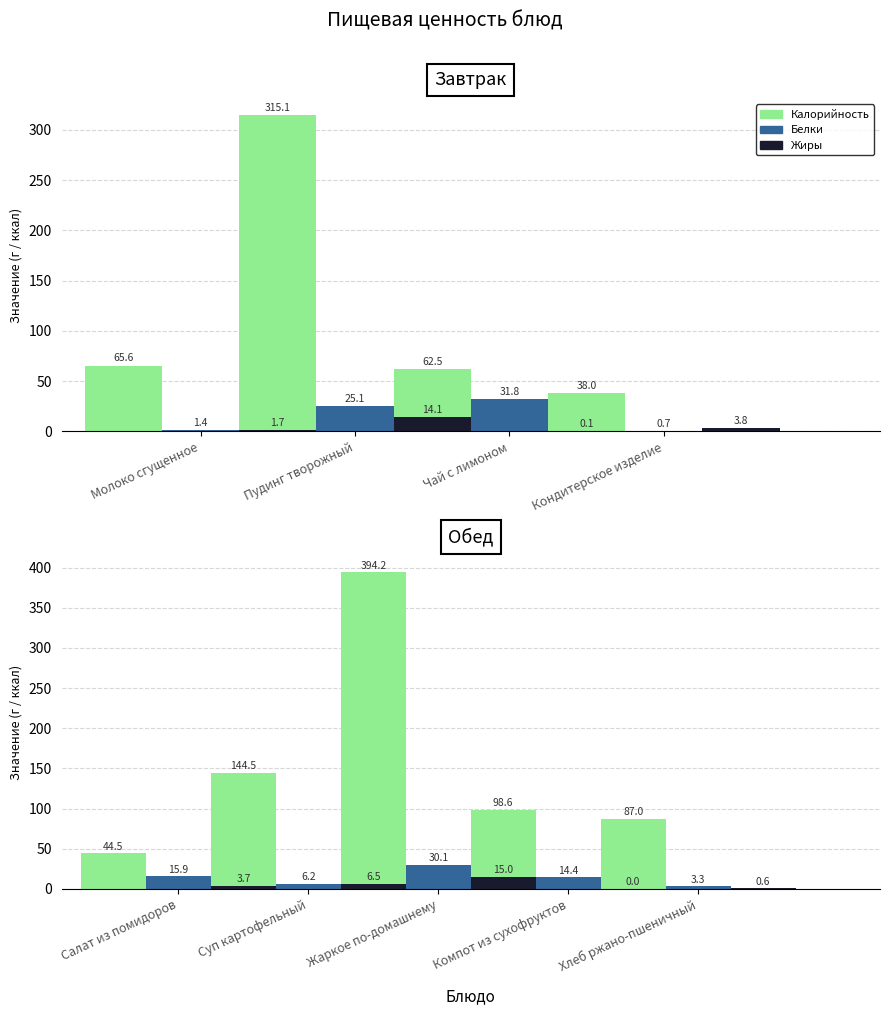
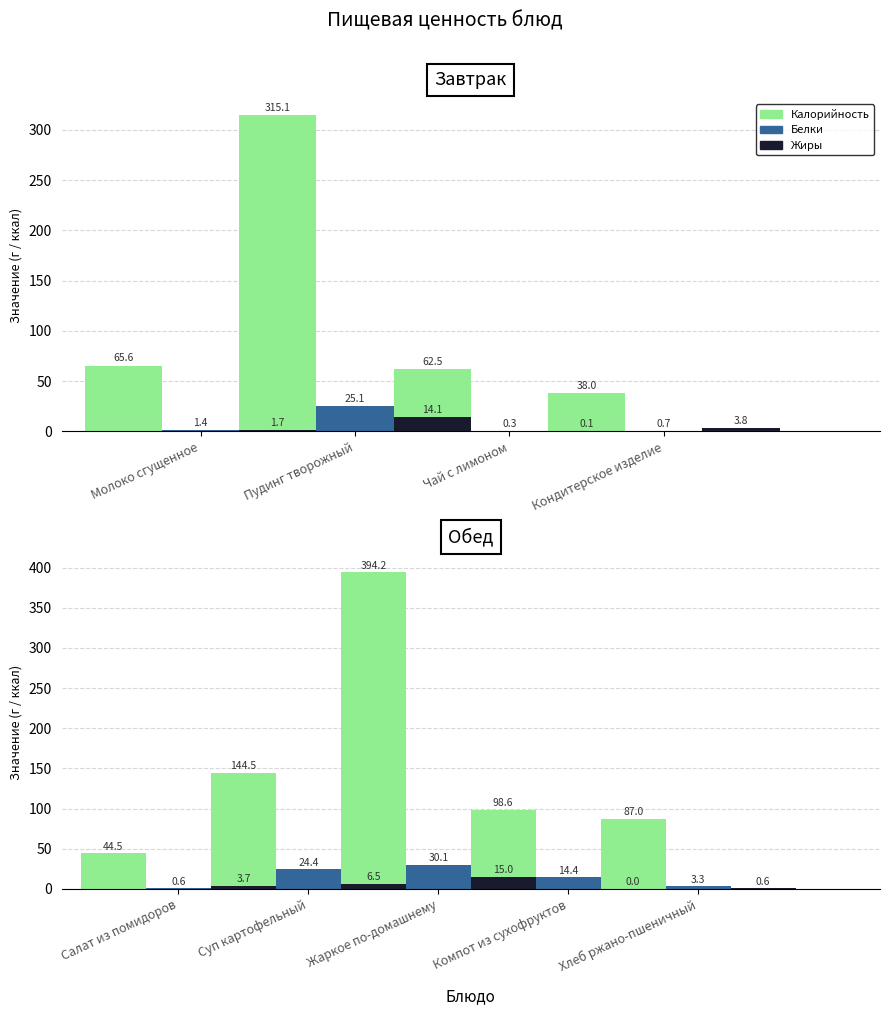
  {
    "Завтрак": {
      "Белки": {
        "Молоко сгущенное": 1.4,
        "Пудинг творожный": 25.1,
-       "Чай с лимоном": 31.8,
+       "Чай с лимоном": 0.3,
        "Кондитерское изделие": 0.7
      }
    },
    "Обед": {
      "Белки": {
-       "Салат из помидоров": 15.9,
-       "Суп картофельный": 6.2,
+       "Салат из помидоров": 0.6,
+       "Суп картофельный": 24.4,
        "Жаркое по-домашнему": 30.1,
        "Компот из сухофруктов": 14.4,
        "Хлеб ржано-пшеничный": 3.3
      }
    }
  }
